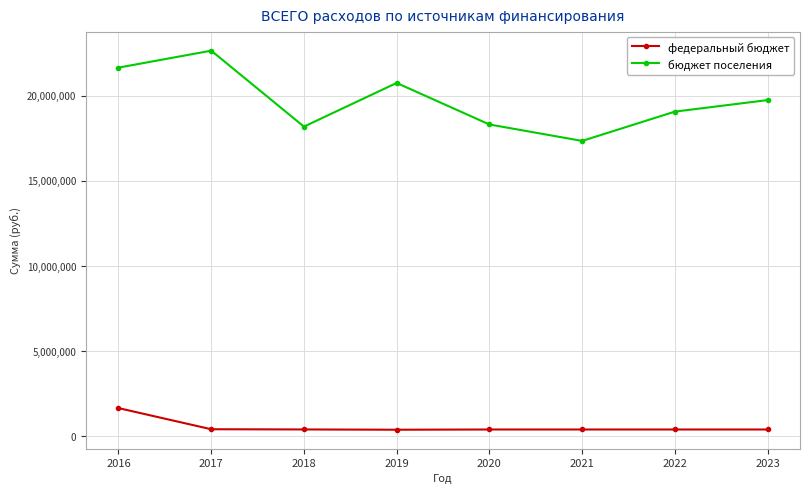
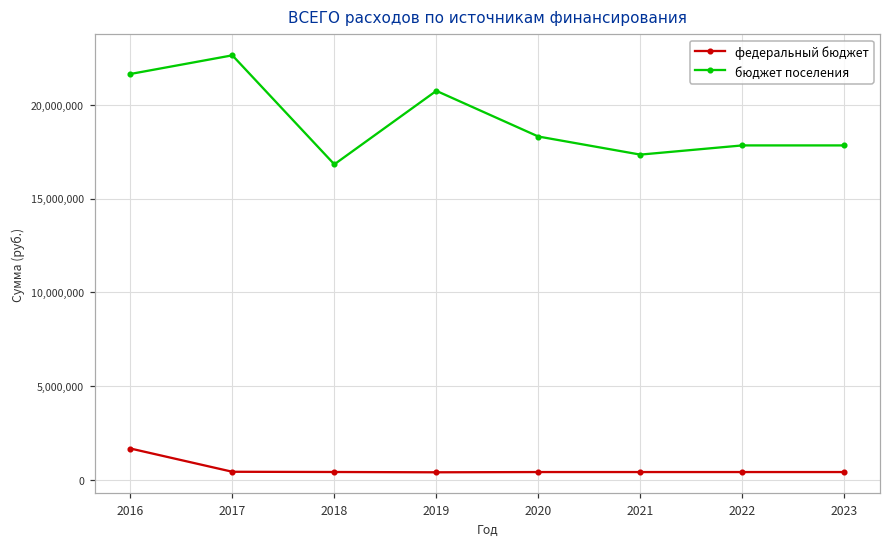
  {
    "федеральный бюджет": {
      "2016": "1,700,000",
      "2017": "400,000",
      "2018": "400,000",
      "2019": "400,000",
      "2020": "400,000",
      "2021": "400,000",
      "2022": "400,000",
      "2023": "400,000"
    },
    "бюджет поселения": {
      "2016": "21,600,000",
      "2017": "22,600,000",
-     "2018": "18,200,000",
+     "2018": "16,800,000",
      "2019": "20,700,000",
      "2020": "18,300,000",
      "2021": "17,300,000",
-     "2022": "19,100,000",
-     "2023": "19,700,000"
+     "2022": "17,800,000",
+     "2023": "17,800,000"
    }
  }
